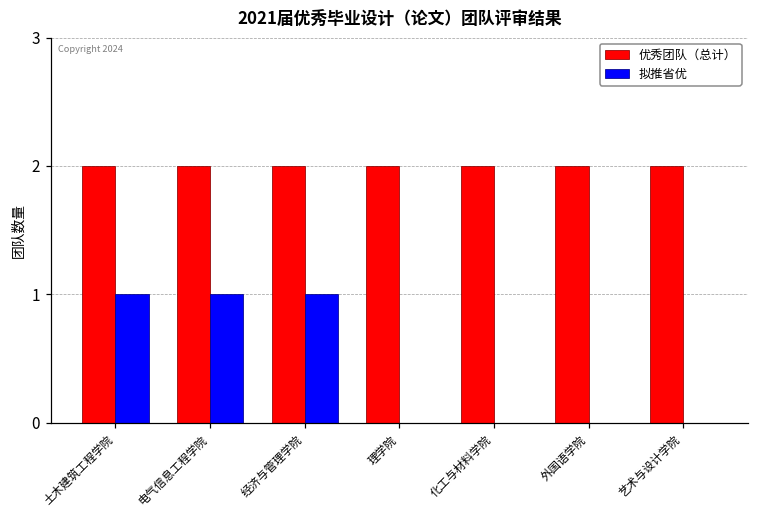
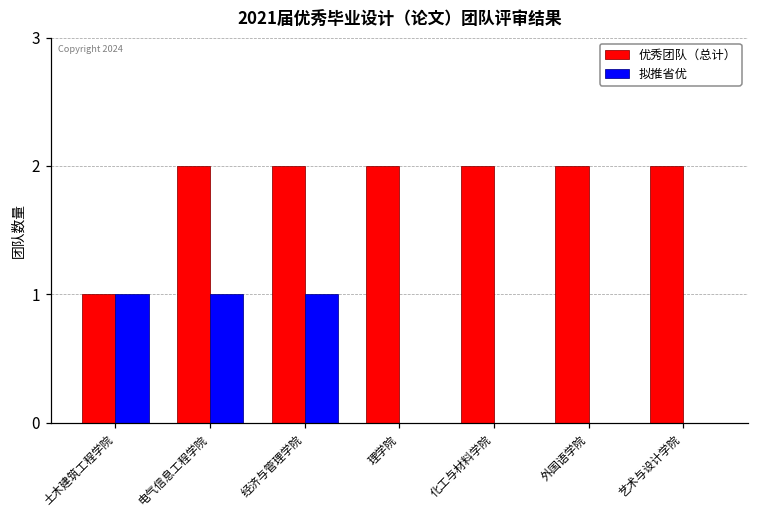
  {
    "优秀团队（总计）": {
-     "土木建筑工程学院": 2,
+     "土木建筑工程学院": 1,
      "电气信息工程学院": 2,
      "经济与管理学院": 2,
      "理学院": 2,
      "化工与材料学院": 2,
      "外国语学院": 2,
      "艺术与设计学院": 2
    },
    "拟推省优": {
      "土木建筑工程学院": 1,
      "电气信息工程学院": 1,
      "经济与管理学院": 1,
      "理学院": 0,
      "化工与材料学院": 0,
      "外国语学院": 0,
      "艺术与设计学院": 0
    }
  }
